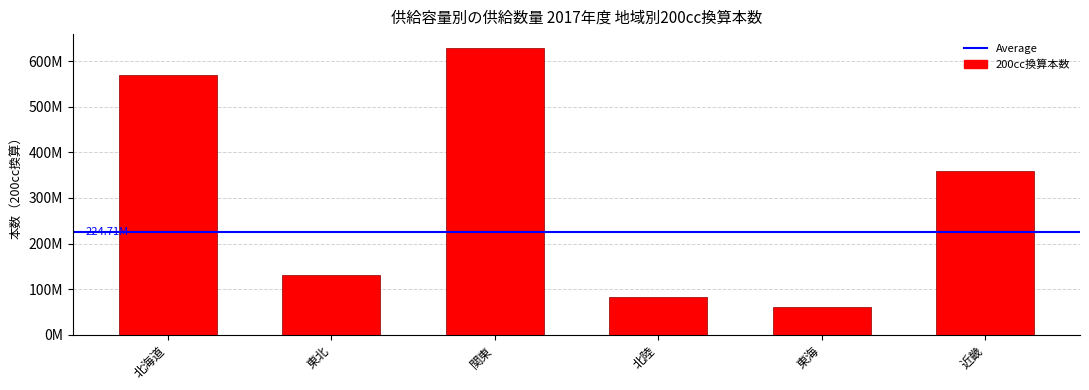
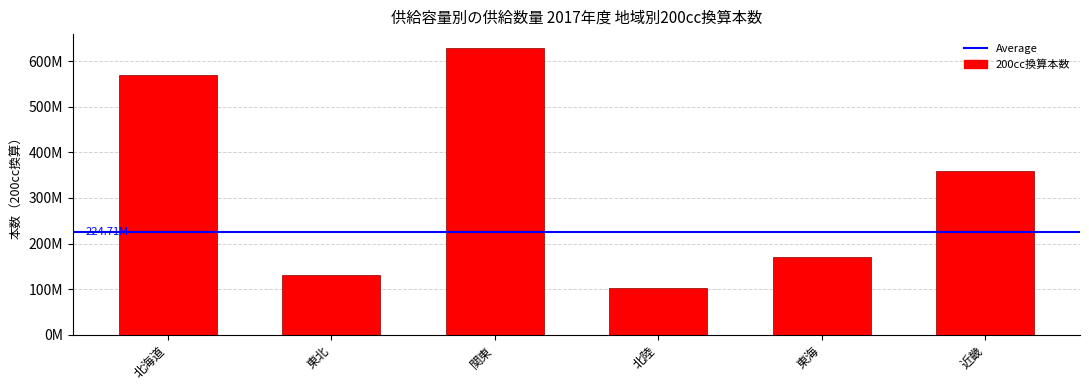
  {
    "北海道": 570000000,
    "東北": 130000000,
    "関東": 630000000,
-   "北陸": 80000000,
-   "東海": 60000000,
+   "北陸": 100000000,
+   "東海": 170000000,
    "近畿": 360000000
  }
